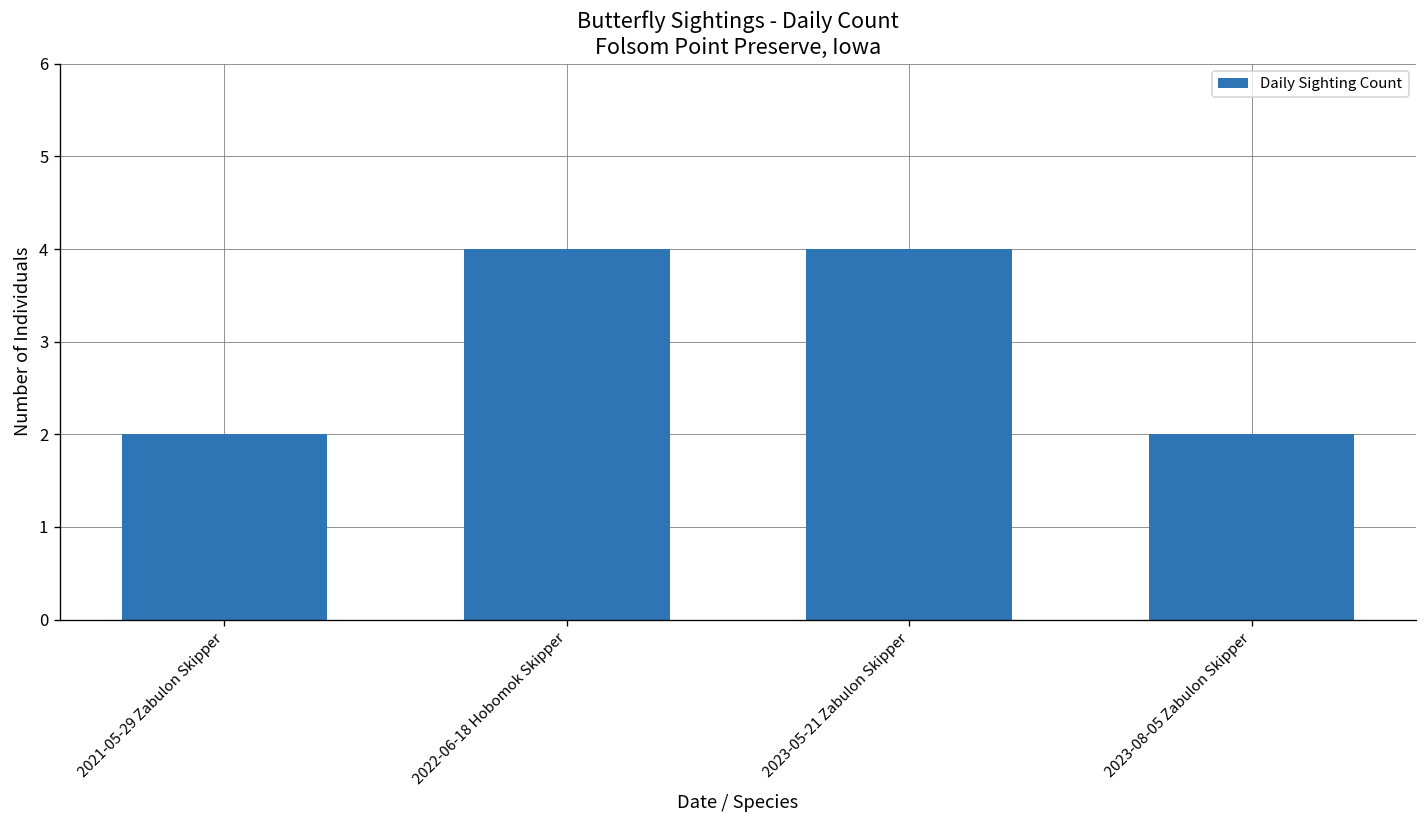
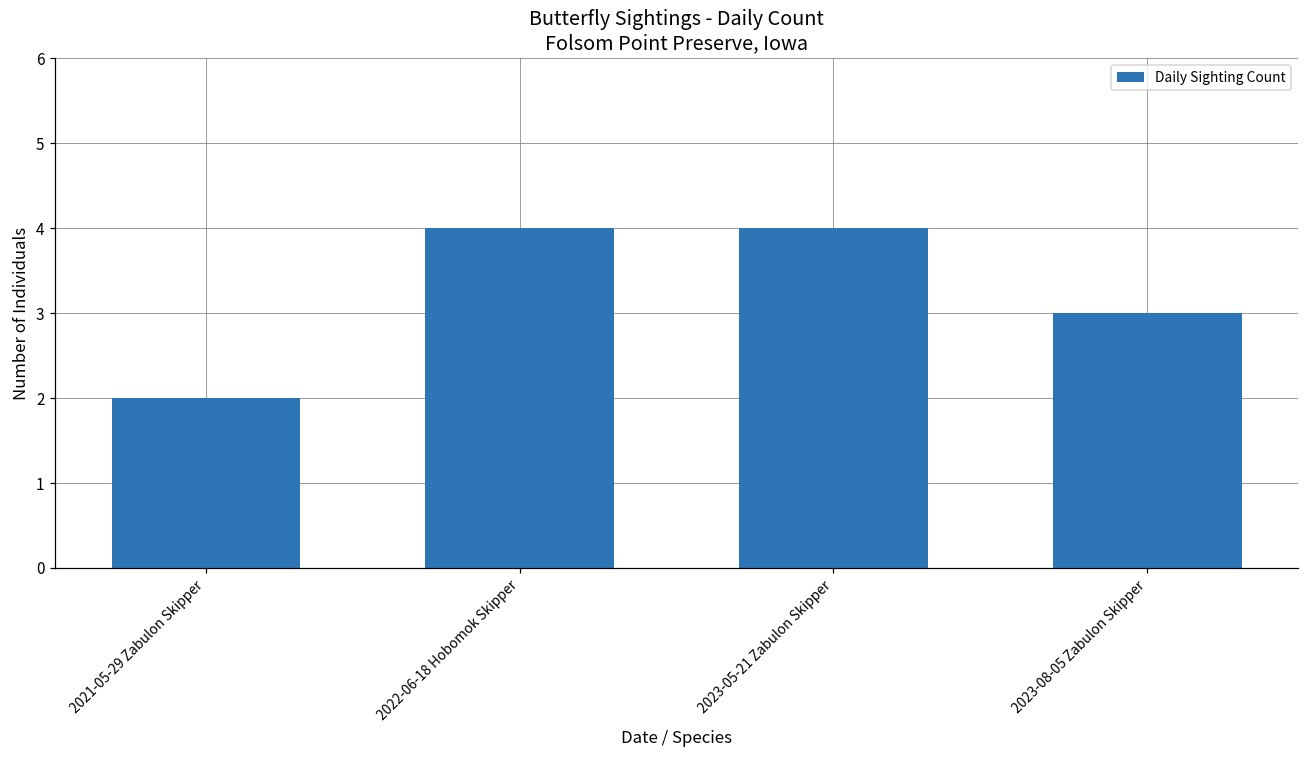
  {
    "2021-05-29 Zabulon Skipper": 2,
    "2022-06-18 Hobomok Skipper": 4,
    "2023-05-21 Zabulon Skipper": 4,
-   "2023-08-05 Zabulon Skipper": 2
+   "2023-08-05 Zabulon Skipper": 3
  }
